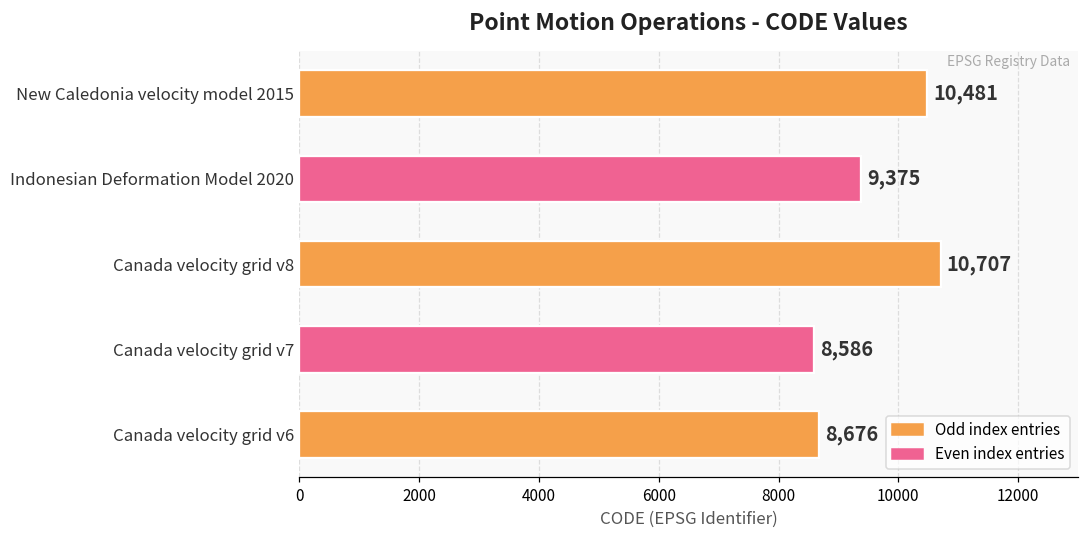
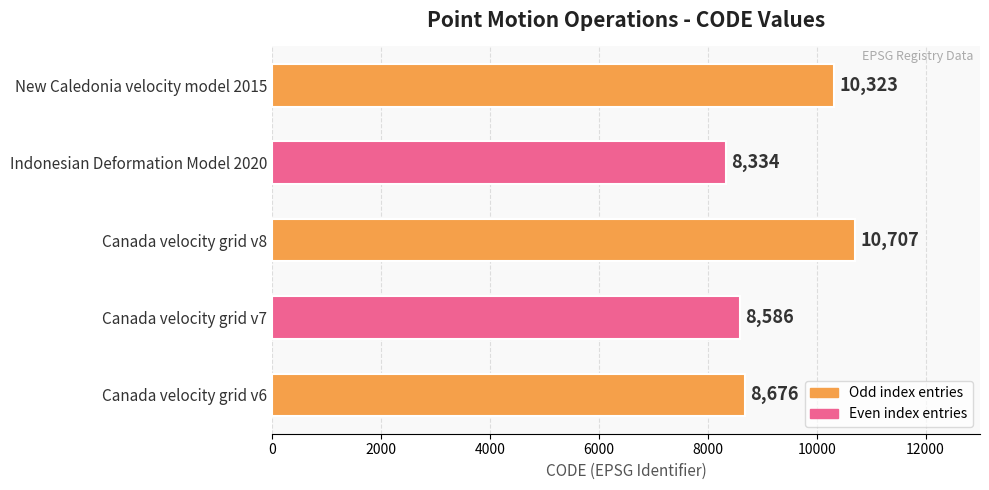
  {
-   "New Caledonia velocity model 2015": "10,481",
-   "Indonesian Deformation Model 2020": "9,375",
+   "New Caledonia velocity model 2015": "10,323",
+   "Indonesian Deformation Model 2020": "8,334",
    "Canada velocity grid v8": "10,707",
    "Canada velocity grid v7": "8,586",
    "Canada velocity grid v6": "8,676"
  }
